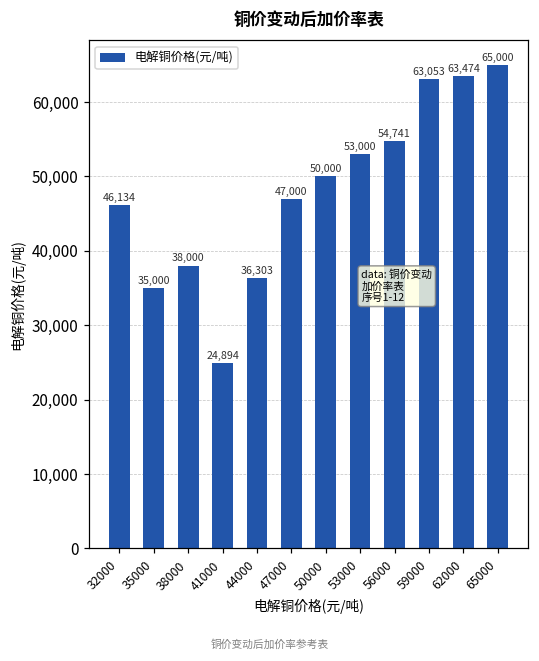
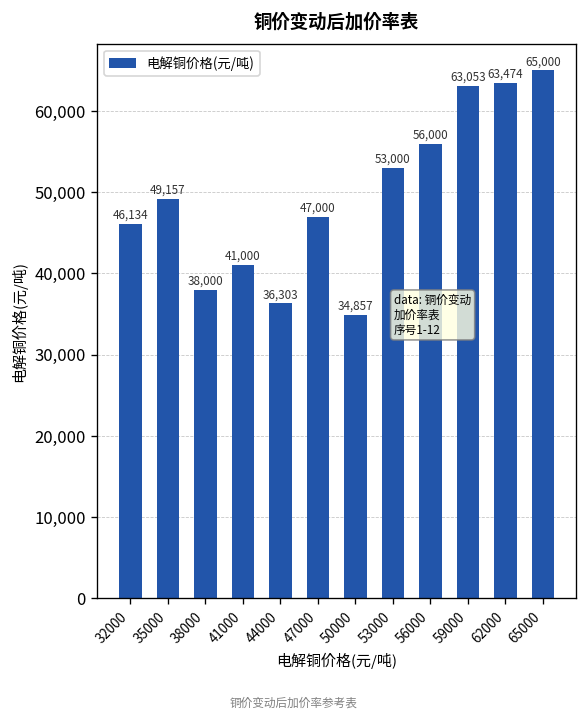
  {
    "32000": "46,134",
-   "35000": "35,000",
+   "35000": "49,157",
    "38000": "38,000",
-   "41000": "24,894",
+   "41000": "41,000",
    "44000": "36,303",
    "47000": "47,000",
-   "50000": "50,000",
+   "50000": "34,857",
    "53000": "53,000",
-   "56000": "54,741",
+   "56000": "56,000",
    "59000": "63,053",
    "62000": "63,474",
    "65000": "65,000"
  }
